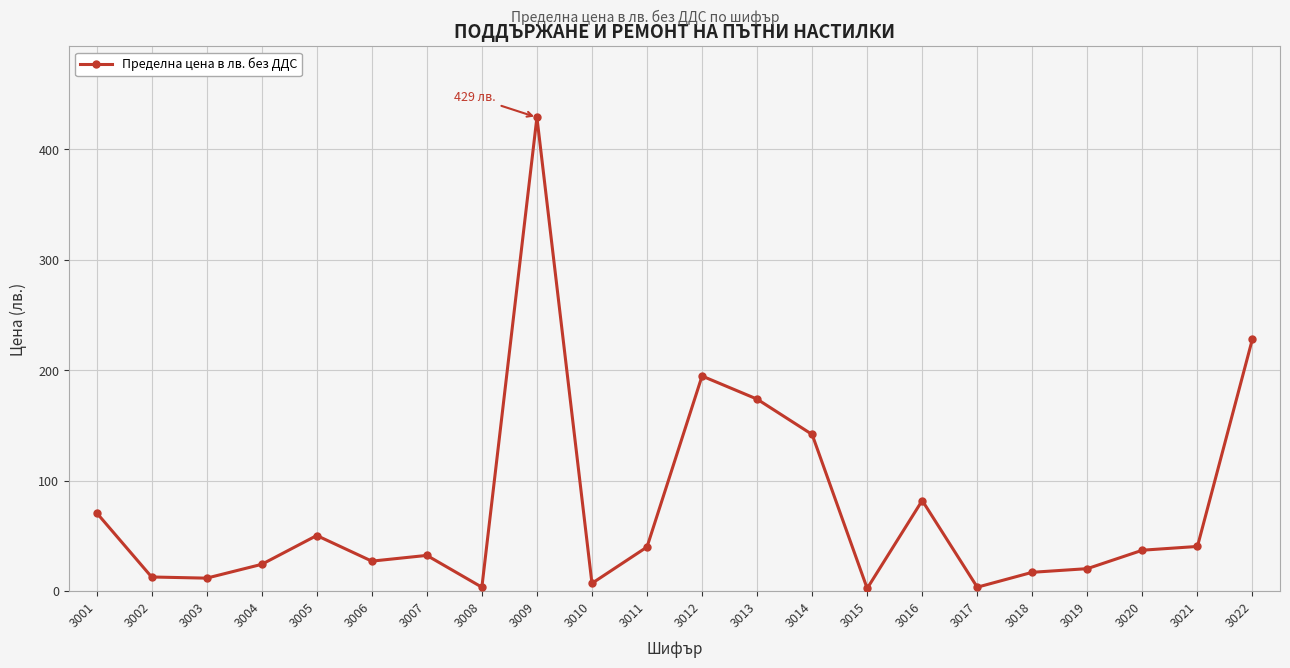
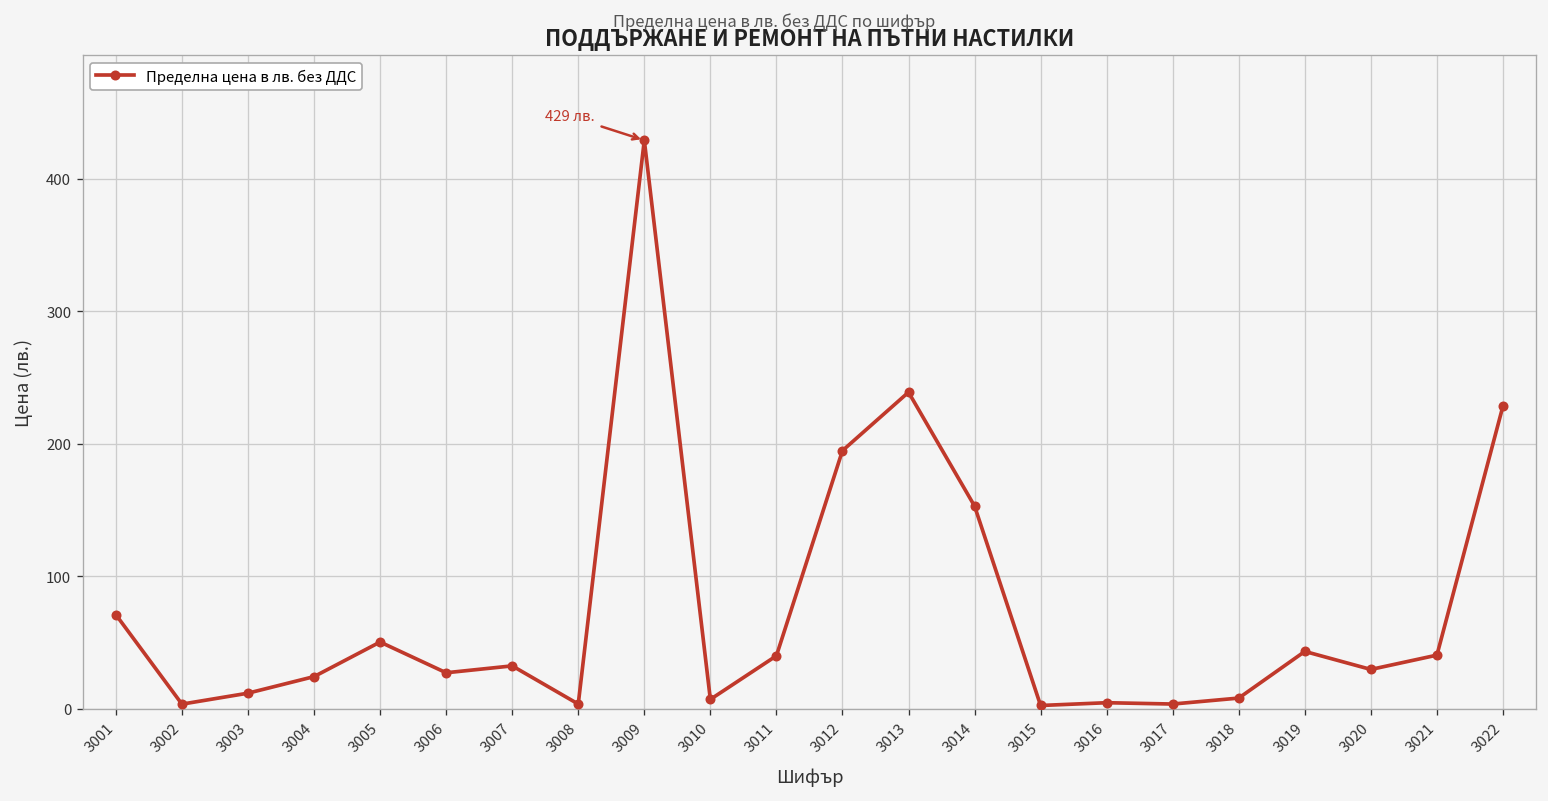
  {
    "3001": 71,
-   "3002": 13,
+   "3002": 4,
    "3003": 12,
    "3004": 24,
    "3005": 50,
    "3006": 27,
    "3007": 32,
    "3008": 4,
    "3010": 7,
    "3011": 40,
    "3012": 195,
-   "3013": 174,
-   "3014": 142,
+   "3013": 239,
+   "3014": 153,
    "3015": 3,
-   "3016": 82,
+   "3016": 5,
    "3017": 4,
-   "3018": 17,
-   "3019": 20,
-   "3020": 37,
+   "3018": 8,
+   "3019": 43,
+   "3020": 30,
    "3021": 41,
    "3022": 229
  }
